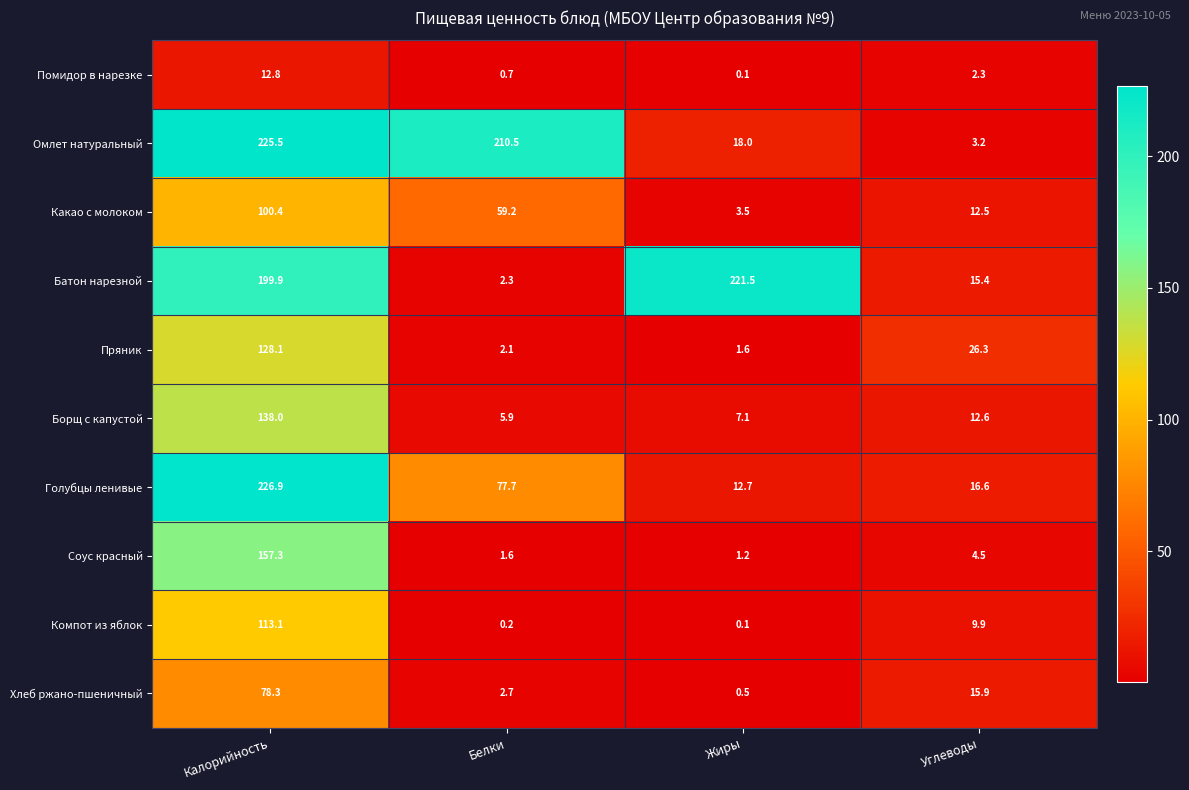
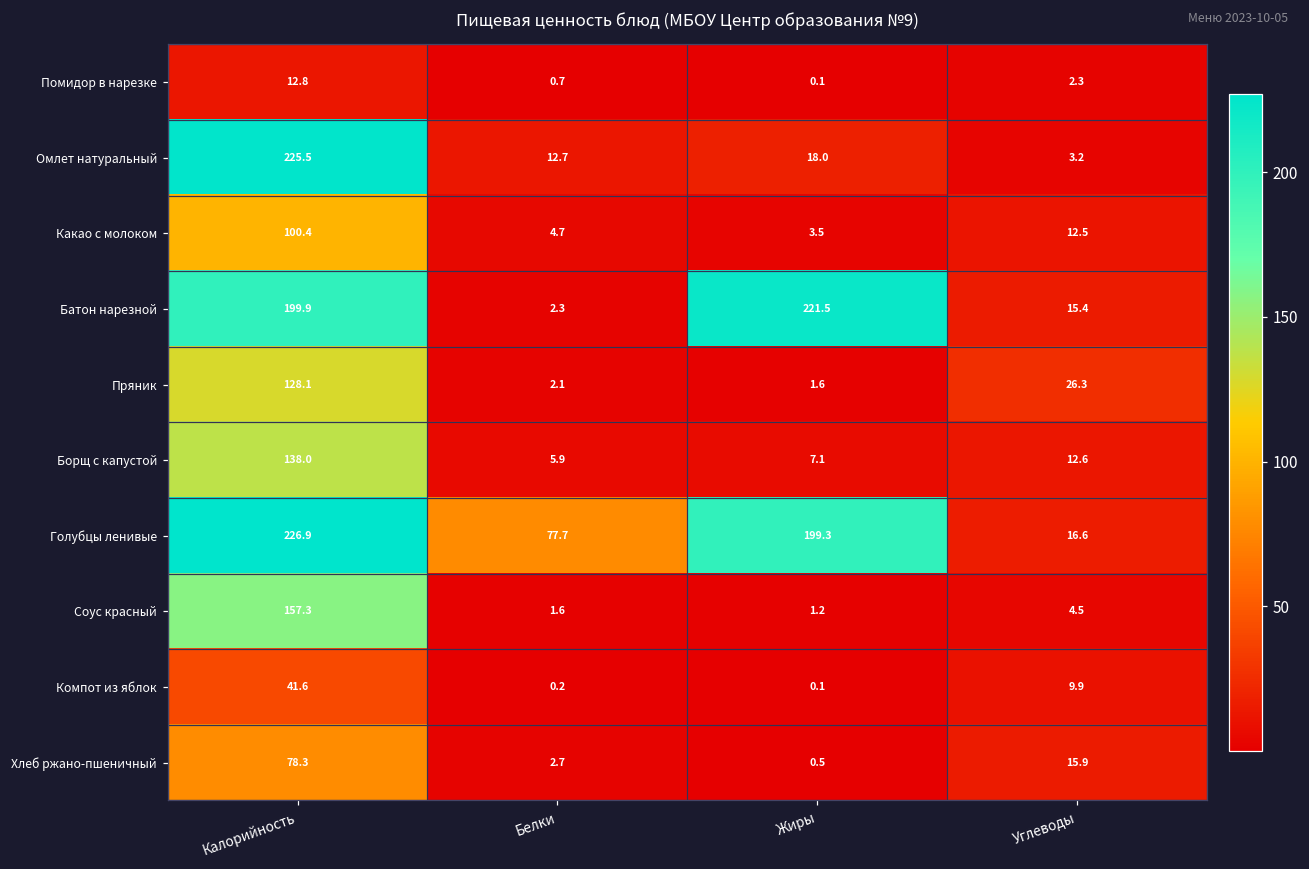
  {
    "Помидор в нарезке": {
      "Калорийность": 12.8,
      "Белки": 0.7,
      "Жиры": 0.1,
      "Углеводы": 2.3
    },
    "Омлет натуральный": {
      "Калорийность": 225.5,
-     "Белки": 210.5,
+     "Белки": 12.7,
      "Жиры": 18.0,
      "Углеводы": 3.2
    },
    "Какао с молоком": {
      "Калорийность": 100.4,
-     "Белки": 59.2,
+     "Белки": 4.7,
      "Жиры": 3.5,
      "Углеводы": 12.5
    },
    "Батон нарезной": {
      "Калорийность": 199.9,
      "Белки": 2.3,
      "Жиры": 221.5,
      "Углеводы": 15.4
    },
    "Пряник": {
      "Калорийность": 128.1,
      "Белки": 2.1,
      "Жиры": 1.6,
      "Углеводы": 26.3
    },
    "Борщ с капустой": {
      "Калорийность": 138.0,
      "Белки": 5.9,
      "Жиры": 7.1,
      "Углеводы": 12.6
    },
    "Голубцы ленивые": {
      "Калорийность": 226.9,
      "Белки": 77.7,
-     "Жиры": 12.7,
+     "Жиры": 199.3,
      "Углеводы": 16.6
    },
    "Соус красный": {
      "Калорийность": 157.3,
      "Белки": 1.6,
      "Жиры": 1.2,
      "Углеводы": 4.5
    },
    "Компот из яблок": {
-     "Калорийность": 113.1,
+     "Калорийность": 41.6,
      "Белки": 0.2,
      "Жиры": 0.1,
      "Углеводы": 9.9
    },
    "Хлеб ржано-пшеничный": {
      "Калорийность": 78.3,
      "Белки": 2.7,
      "Жиры": 0.5,
      "Углеводы": 15.9
    }
  }
